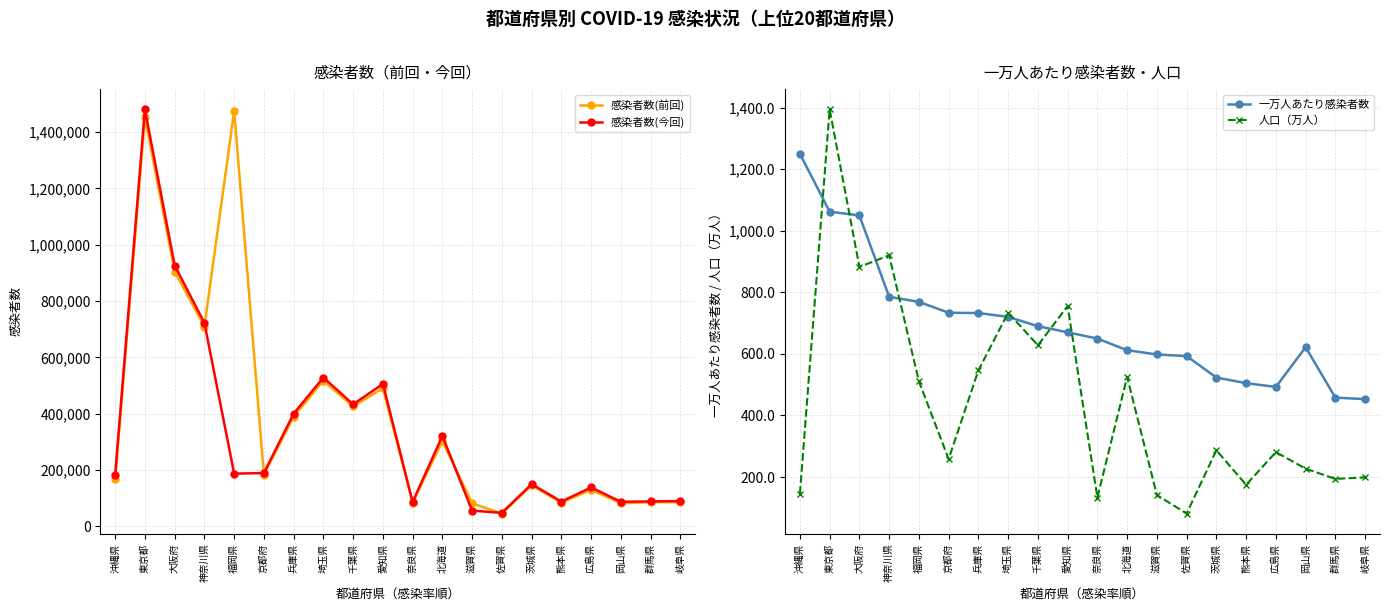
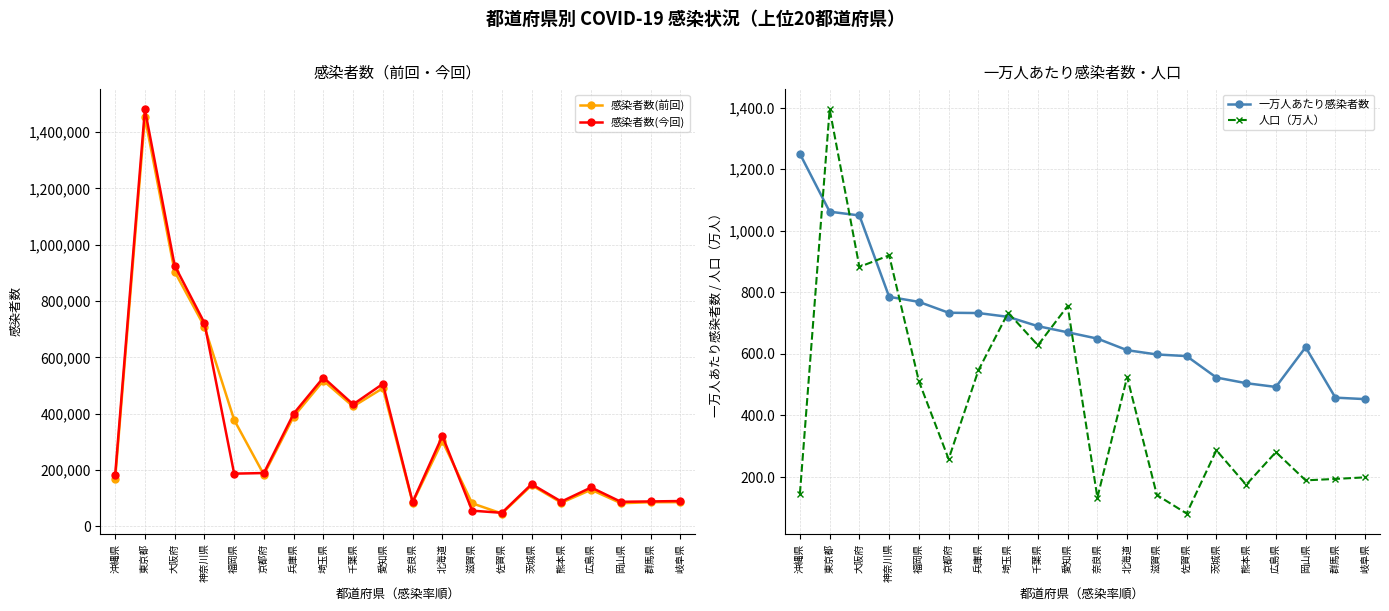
  {
    "感染者数（前回・今回）": {
      "感染者数(前回)": {
        "沖縄県": "170,000",
        "東京都": "1,450,000",
        "大阪府": "900,000",
        "神奈川県": "710,000",
-       "福岡県": "1,470,000",
+       "福岡県": "380,000",
        "兵庫県": "390,000",
        "埼玉県": "520,000",
        "愛知県": "490,000",
        "北海道": "300,000",
        "滋賀県": "80,000"
      },
      "感染者数(今回)": {
        "沖縄県": "180,000",
        "東京都": "1,480,000",
        "大阪府": "930,000",
        "神奈川県": "720,000",
        "福岡県": "190,000",
        "兵庫県": "400,000",
        "埼玉県": "530,000",
        "愛知県": "510,000",
        "北海道": "320,000",
        "滋賀県": "60,000"
      }
    },
    "一万人あたり感染者数・人口": {
      "一万人あたり感染者数": {
        "沖縄県": "1,250",
        "東京都": "1,060",
        "大阪府": "1,050",
        "神奈川県": "790",
        "福岡県": "770",
        "京都府": "730",
        "兵庫県": "730",
        "埼玉県": "720",
        "千葉県": "690",
        "愛知県": "670",
        "奈良県": "650",
        "北海道": "610",
        "滋賀県": "600",
        "佐賀県": "590",
        "茨城県": "520",
        "熊本県": "500",
        "広島県": "490",
        "岡山県": "620",
        "群馬県": "460",
        "岐阜県": "450"
      },
      "人口（万人）": {
        "沖縄県": "150",
        "東京都": "1,390",
        "大阪府": "880",
        "神奈川県": "920",
        "福岡県": "510",
        "京都府": "260",
        "兵庫県": "550",
        "埼玉県": "730",
        "千葉県": "630",
        "愛知県": "760",
        "奈良県": "130",
        "北海道": "520",
        "滋賀県": "140",
        "佐賀県": "80",
        "茨城県": "290",
        "熊本県": "170",
        "広島県": "280",
-       "岡山県": "230",
+       "岡山県": "190",
        "群馬県": "190",
        "岐阜県": "200"
      }
    }
  }
